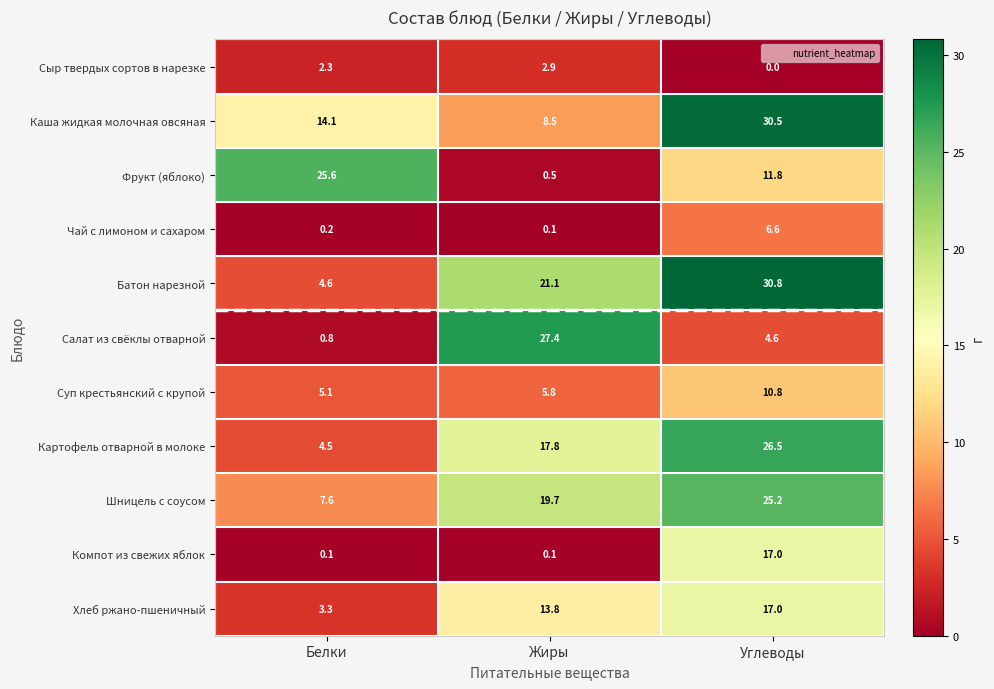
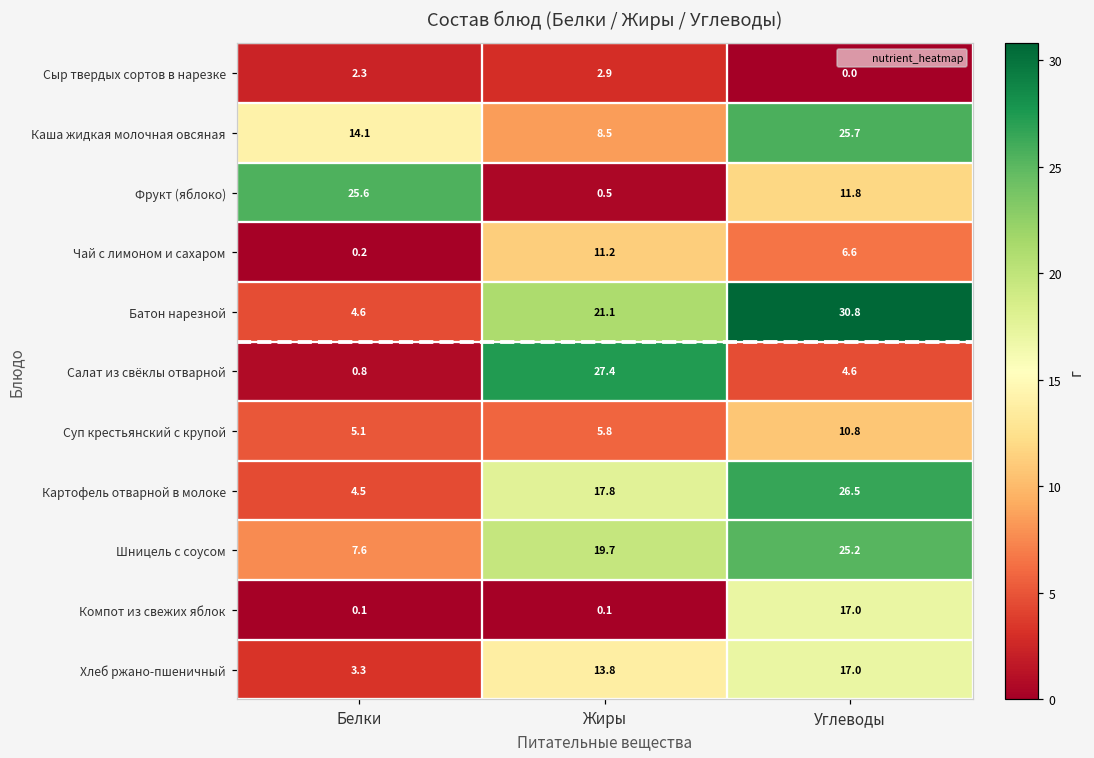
  {
    "Сыр твердых сортов в нарезке": {
      "Белки": 2.3,
      "Жиры": 2.9
    },
    "Каша жидкая молочная овсяная": {
      "Белки": 14.1,
      "Жиры": 8.5,
-     "Углеводы": 30.5
+     "Углеводы": 25.7
    },
    "Фрукт (яблоко)": {
      "Белки": 25.6,
      "Жиры": 0.5,
      "Углеводы": 11.8
    },
    "Чай с лимоном и сахаром": {
      "Белки": 0.2,
-     "Жиры": 0.1,
+     "Жиры": 11.2,
      "Углеводы": 6.6
    },
    "Батон нарезной": {
      "Белки": 4.6,
      "Жиры": 21.1,
      "Углеводы": 30.8
    },
    "Салат из свёклы отварной": {
      "Белки": 0.8,
      "Жиры": 27.4,
      "Углеводы": 4.6
    },
    "Суп крестьянский с крупой": {
      "Белки": 5.1,
      "Жиры": 5.8,
      "Углеводы": 10.8
    },
    "Картофель отварной в молоке": {
      "Белки": 4.5,
      "Жиры": 17.8,
      "Углеводы": 26.5
    },
    "Шницель с соусом": {
      "Белки": 7.6,
      "Жиры": 19.7,
      "Углеводы": 25.2
    },
    "Компот из свежих яблок": {
      "Белки": 0.1,
      "Жиры": 0.1,
      "Углеводы": 17.0
    },
    "Хлеб ржано-пшеничный": {
      "Белки": 3.3,
      "Жиры": 13.8,
      "Углеводы": 17.0
    }
  }
